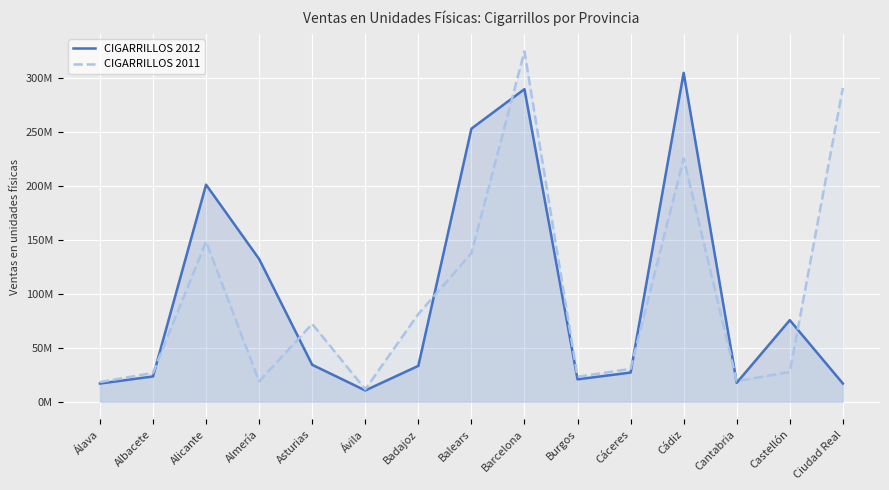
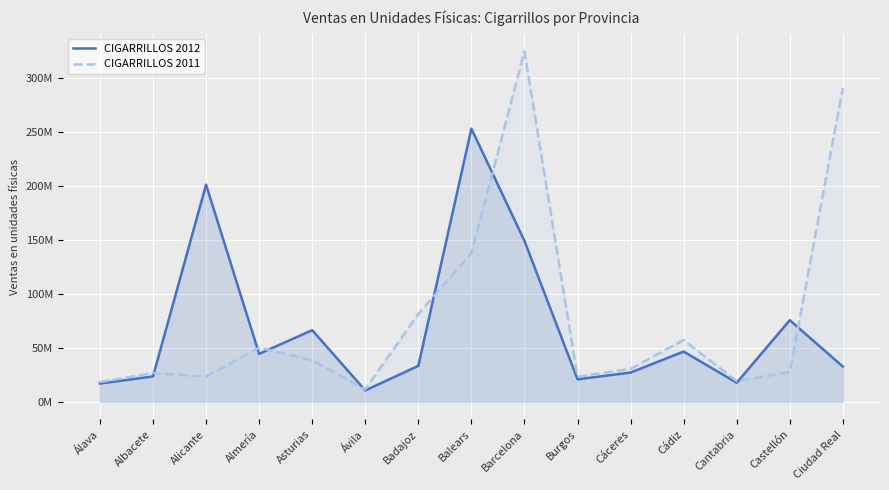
  {
    "CIGARRILLOS 2012": {
      "Albacete": 24000000,
      "Alicante": 201000000,
-     "Almería": 132000000,
-     "Asturias": 34000000,
+     "Almería": 44000000,
+     "Asturias": 66000000,
      "Badajoz": 33000000,
      "Balears": 253000000,
-     "Barcelona": 290000000,
+     "Barcelona": 149000000,
      "Cáceres": 27000000,
-     "Cádiz": 305000000,
+     "Cádiz": 47000000,
      "Castellón": 76000000,
-     "Ciudad Real": 17000000
+     "Ciudad Real": 33000000
    },
    "CIGARRILLOS 2011": {
      "Albacete": 27000000,
-     "Alicante": 149000000,
-     "Almería": 19000000,
-     "Asturias": 72000000,
+     "Alicante": 23000000,
+     "Almería": 50000000,
+     "Asturias": 38000000,
      "Badajoz": 81000000,
      "Balears": 138000000,
      "Barcelona": 325000000,
      "Cáceres": 31000000,
-     "Cádiz": 226000000,
+     "Cádiz": 57000000,
      "Castellón": 28000000,
      "Ciudad Real": 291000000
    }
  }
